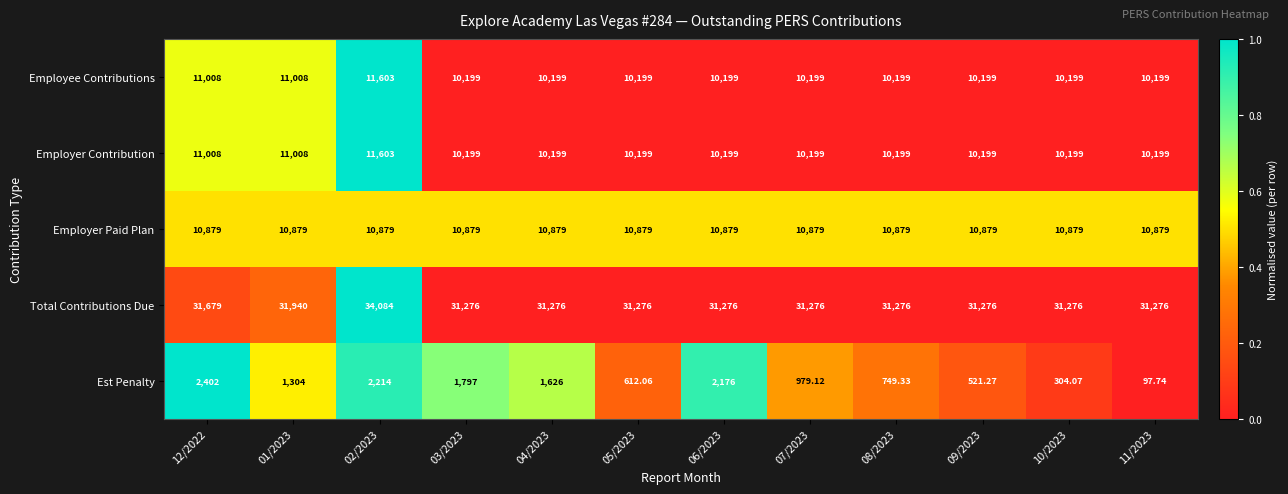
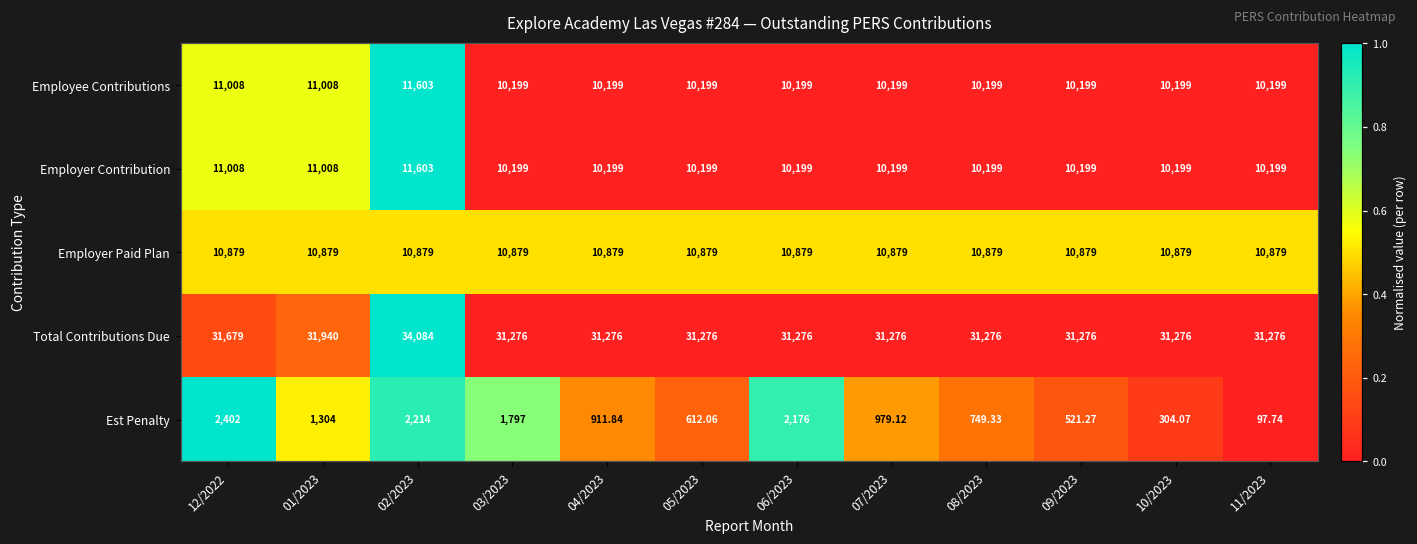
  {
    "Employee Contributions": {
      "12/2022": "11,008",
      "01/2023": "11,008",
      "02/2023": "11,603",
      "03/2023": "10,199",
      "04/2023": "10,199",
      "05/2023": "10,199",
      "06/2023": "10,199",
      "07/2023": "10,199",
      "08/2023": "10,199",
      "09/2023": "10,199",
      "10/2023": "10,199",
      "11/2023": "10,199"
    },
    "Employer Contribution": {
      "12/2022": "11,008",
      "01/2023": "11,008",
      "02/2023": "11,603",
      "03/2023": "10,199",
      "04/2023": "10,199",
      "05/2023": "10,199",
      "06/2023": "10,199",
      "07/2023": "10,199",
      "08/2023": "10,199",
      "09/2023": "10,199",
      "10/2023": "10,199",
      "11/2023": "10,199"
    },
    "Employer Paid Plan": {
      "12/2022": "10,879",
      "01/2023": "10,879",
      "02/2023": "10,879",
      "03/2023": "10,879",
      "04/2023": "10,879",
      "05/2023": "10,879",
      "06/2023": "10,879",
      "07/2023": "10,879",
      "08/2023": "10,879",
      "09/2023": "10,879",
      "10/2023": "10,879",
      "11/2023": "10,879"
    },
    "Total Contributions Due": {
      "12/2022": "31,679",
      "01/2023": "31,940",
      "02/2023": "34,084",
      "03/2023": "31,276",
      "04/2023": "31,276",
      "05/2023": "31,276",
      "06/2023": "31,276",
      "07/2023": "31,276",
      "08/2023": "31,276",
      "09/2023": "31,276",
      "10/2023": "31,276",
      "11/2023": "31,276"
    },
    "Est Penalty": {
      "12/2022": "2,402",
      "01/2023": "1,304",
      "02/2023": "2,214",
      "03/2023": "1,797",
-     "04/2023": "1,626",
+     "04/2023": "911.84",
      "05/2023": "612.06",
      "06/2023": "2,176",
      "07/2023": "979.12",
      "08/2023": "749.33",
      "09/2023": "521.27",
      "10/2023": "304.07",
      "11/2023": "97.74"
    }
  }
